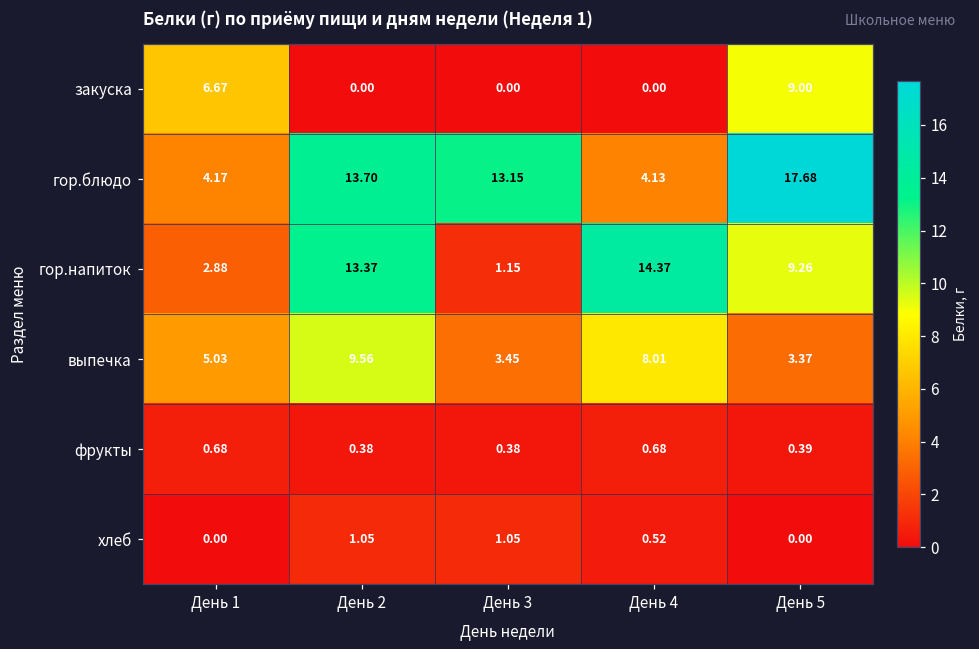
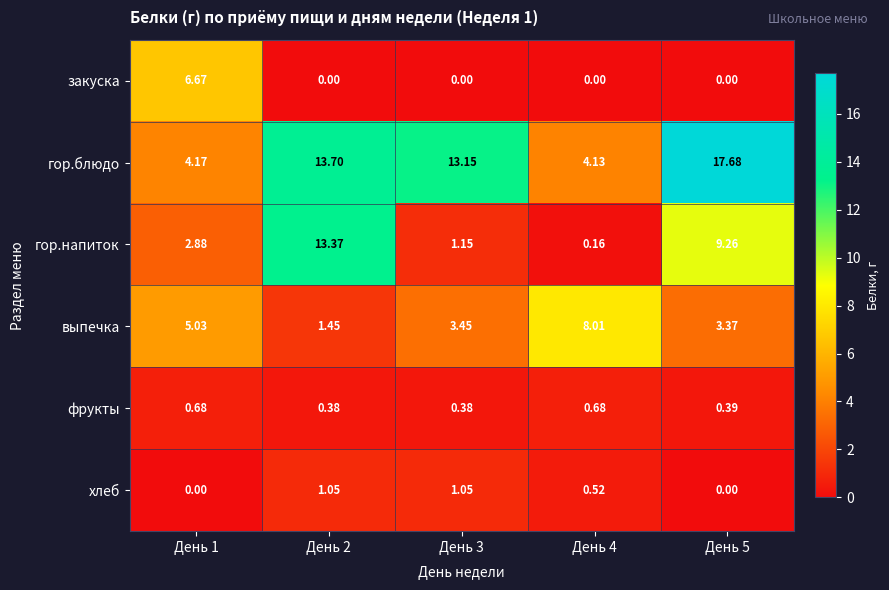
  {
    "закуска": {
      "День 1": 6.67,
      "День 2": 0.00,
      "День 3": 0.00,
      "День 4": 0.00,
-     "День 5": 9.00
+     "День 5": 0.00
    },
    "гор.блюдо": {
      "День 1": 4.17,
      "День 2": 13.70,
      "День 3": 13.15,
      "День 4": 4.13,
      "День 5": 17.68
    },
    "гор.напиток": {
      "День 1": 2.88,
      "День 2": 13.37,
      "День 3": 1.15,
-     "День 4": 14.37,
+     "День 4": 0.16,
      "День 5": 9.26
    },
    "выпечка": {
      "День 1": 5.03,
-     "День 2": 9.56,
+     "День 2": 1.45,
      "День 3": 3.45,
      "День 4": 8.01,
      "День 5": 3.37
    },
    "фрукты": {
      "День 1": 0.68,
      "День 2": 0.38,
      "День 3": 0.38,
      "День 4": 0.68,
      "День 5": 0.39
    },
    "хлеб": {
      "День 1": 0.00,
      "День 2": 1.05,
      "День 3": 1.05,
      "День 4": 0.52,
      "День 5": 0.00
    }
  }
